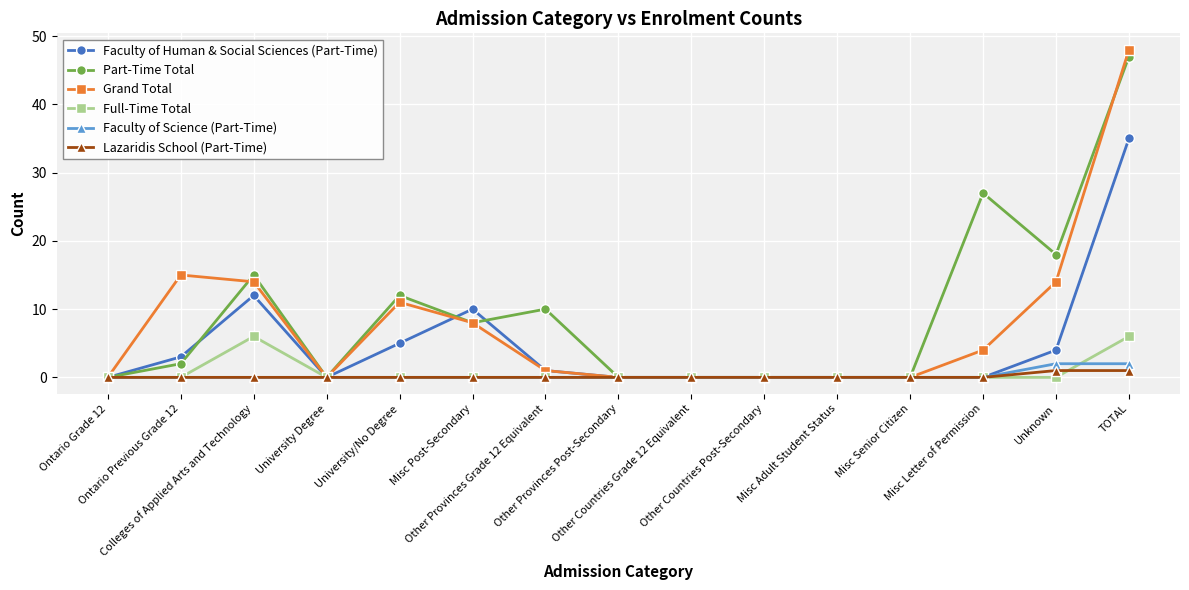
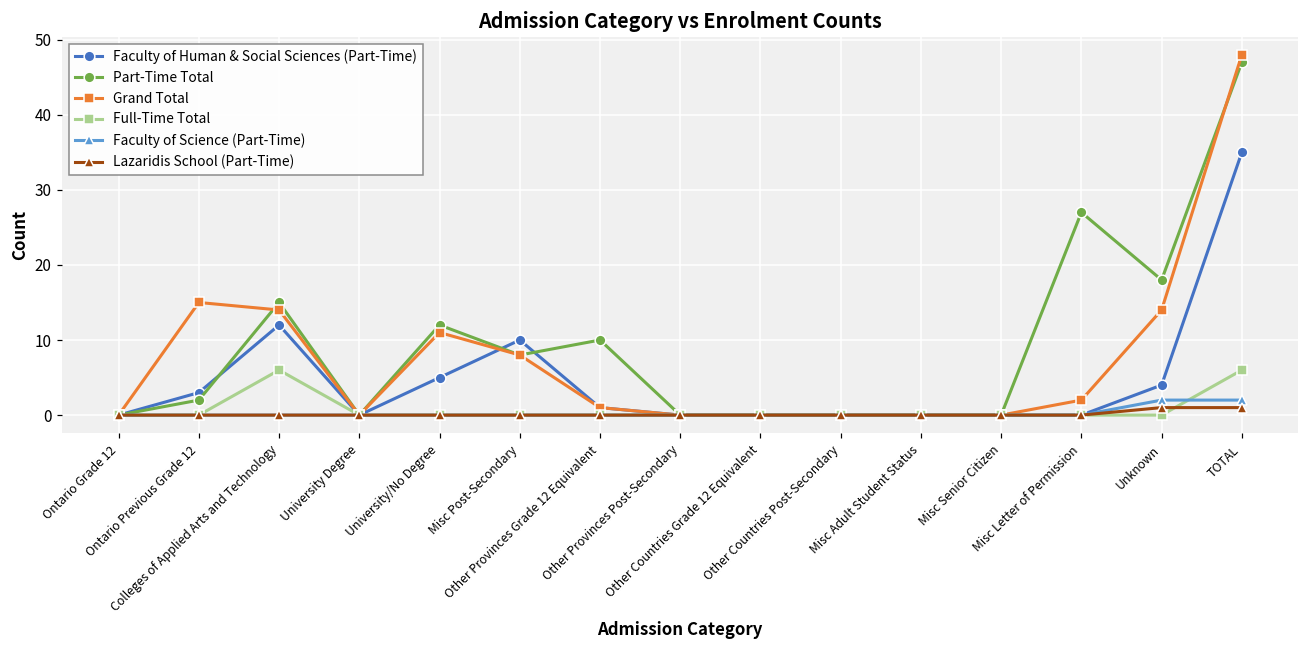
  {
    "Part-Time Total": {
      "Ontario Previous Grade 12": 2,
      "Colleges of Applied Arts and Technology": 15,
      "University/No Degree": 12,
      "Other Provinces Grade 12 Equivalent": 10,
      "Misc Letter of Permission": 27,
      "Unknown": 18,
      "TOTAL": 47
    },
    "Grand Total": {
      "Ontario Previous Grade 12": 15,
      "Colleges of Applied Arts and Technology": 14,
      "University/No Degree": 11,
-     "Misc Letter of Permission": 4,
+     "Misc Letter of Permission": 2,
      "Unknown": 14,
      "TOTAL": 48
    },
    "Full-Time Total": {
      "Colleges of Applied Arts and Technology": 6,
      "Unknown": 0,
      "TOTAL": 6
    },
    "Lazaridis School (Part-Time)": {
      "Unknown": 1,
      "TOTAL": 1
    }
  }
